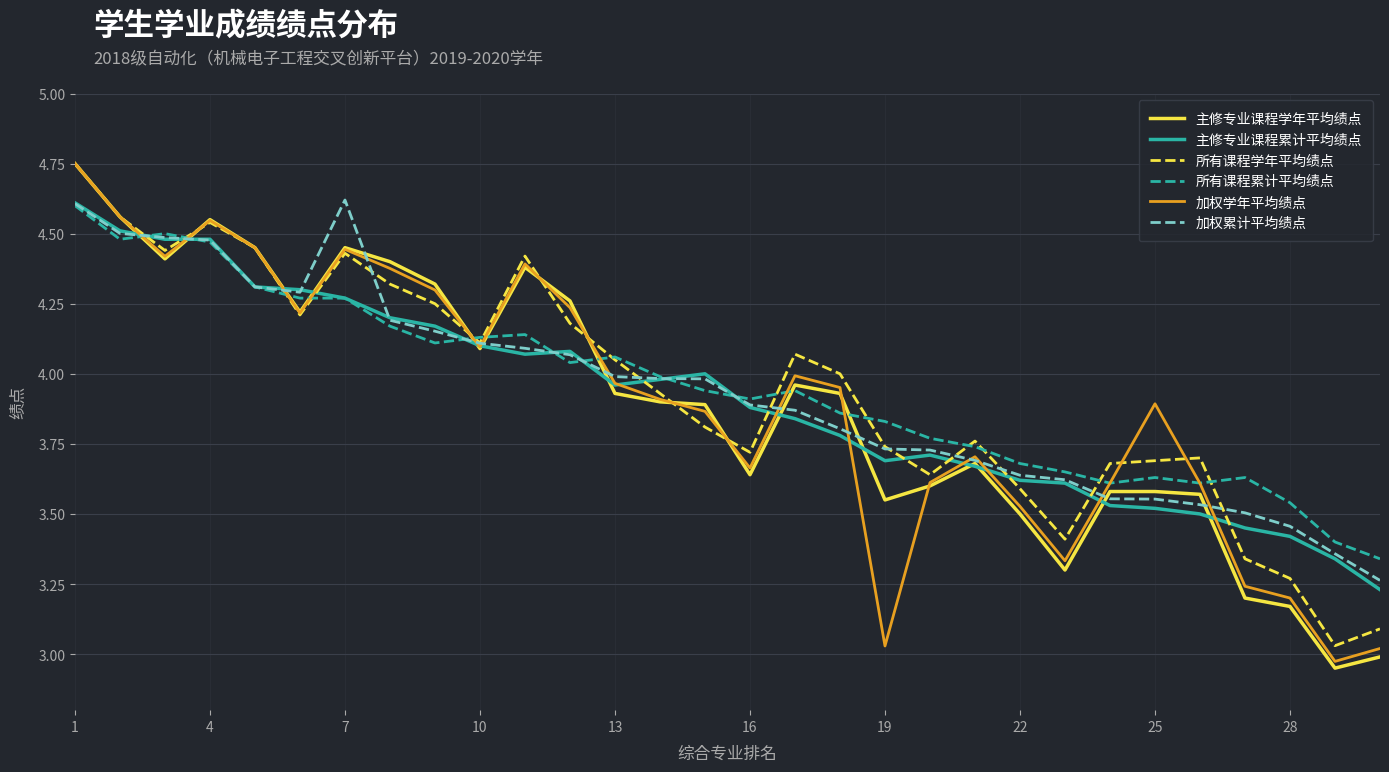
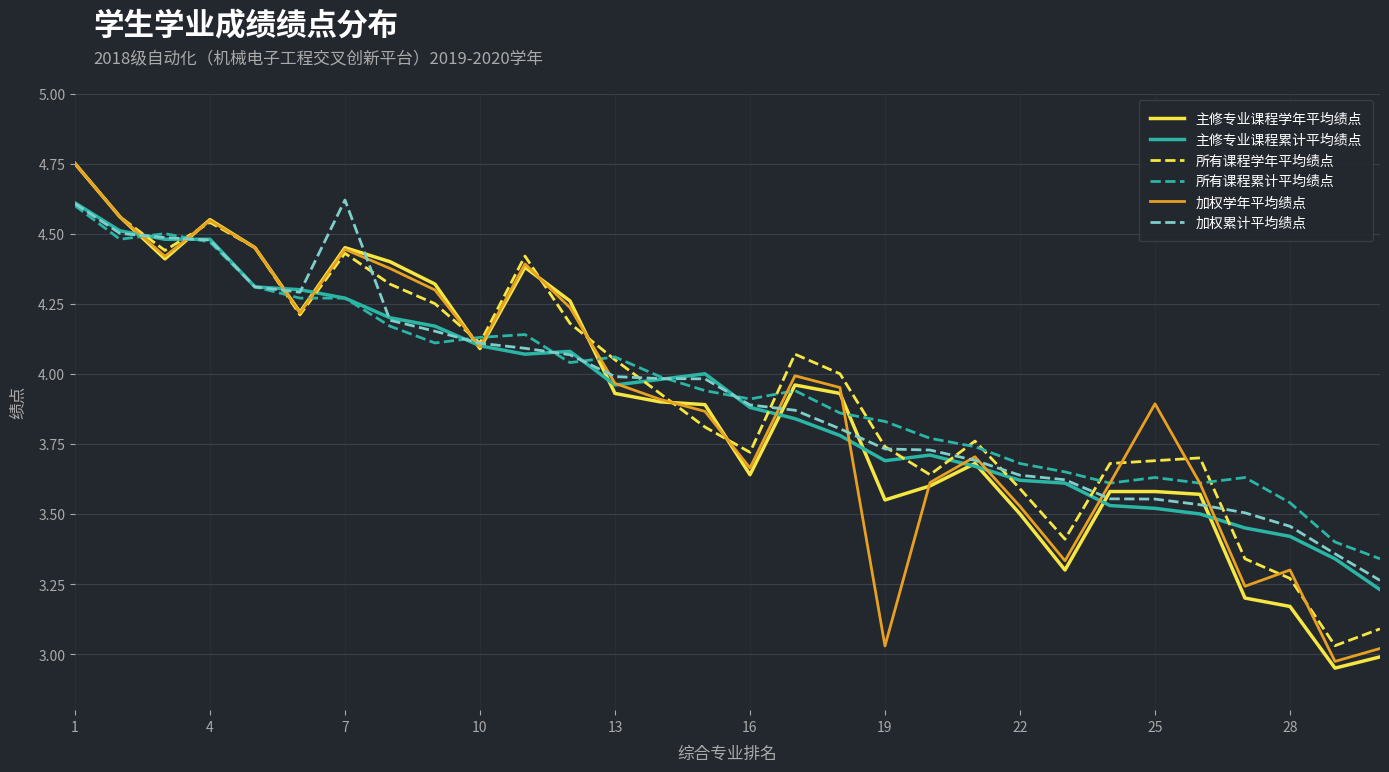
  {
    "加权学年平均绩点": {
      "16": 3.66,
      "19": 3.03,
      "22": 3.53,
      "25": 3.9,
-     "28": 3.2
+     "28": 3.3
    },
    "加权累计平均绩点": {
      "7": 4.62,
      "13": 3.99,
      "22": 3.64,
      "25": 3.55,
      "28": 3.46
    }
  }
